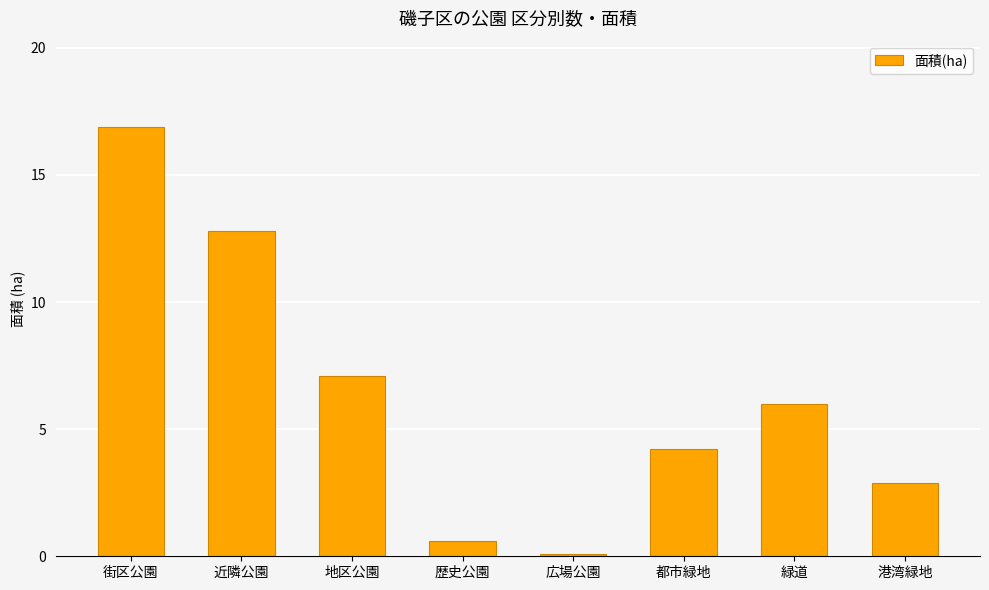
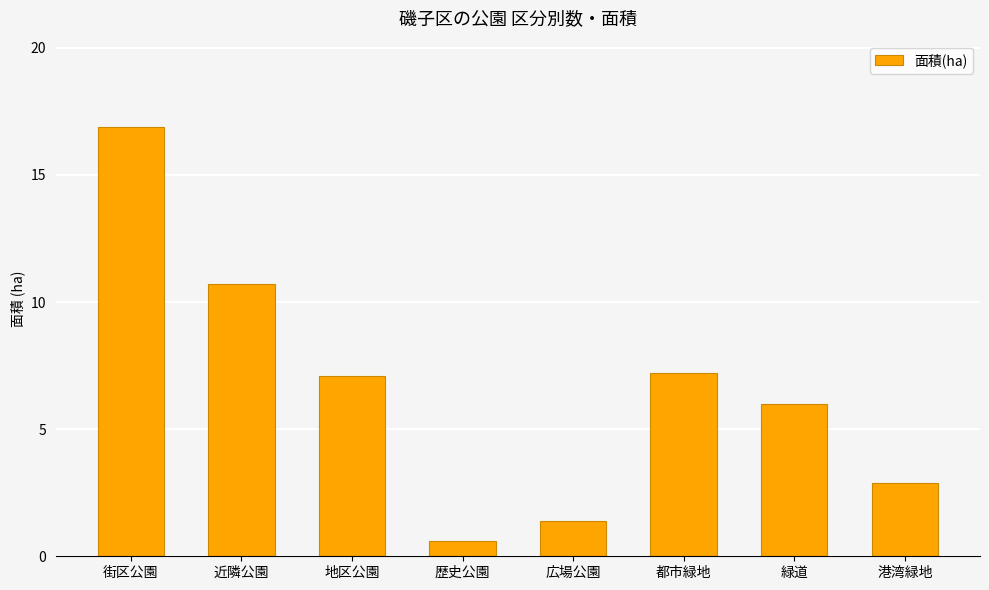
  {
    "街区公園": 16.9,
-   "近隣公園": 12.8,
+   "近隣公園": 10.7,
    "地区公園": 7.1,
    "歴史公園": 0.6,
-   "広場公園": 0.1,
-   "都市緑地": 4.2,
+   "広場公園": 1.4,
+   "都市緑地": 7.2,
    "緑道": 6.0,
    "港湾緑地": 2.9
  }
